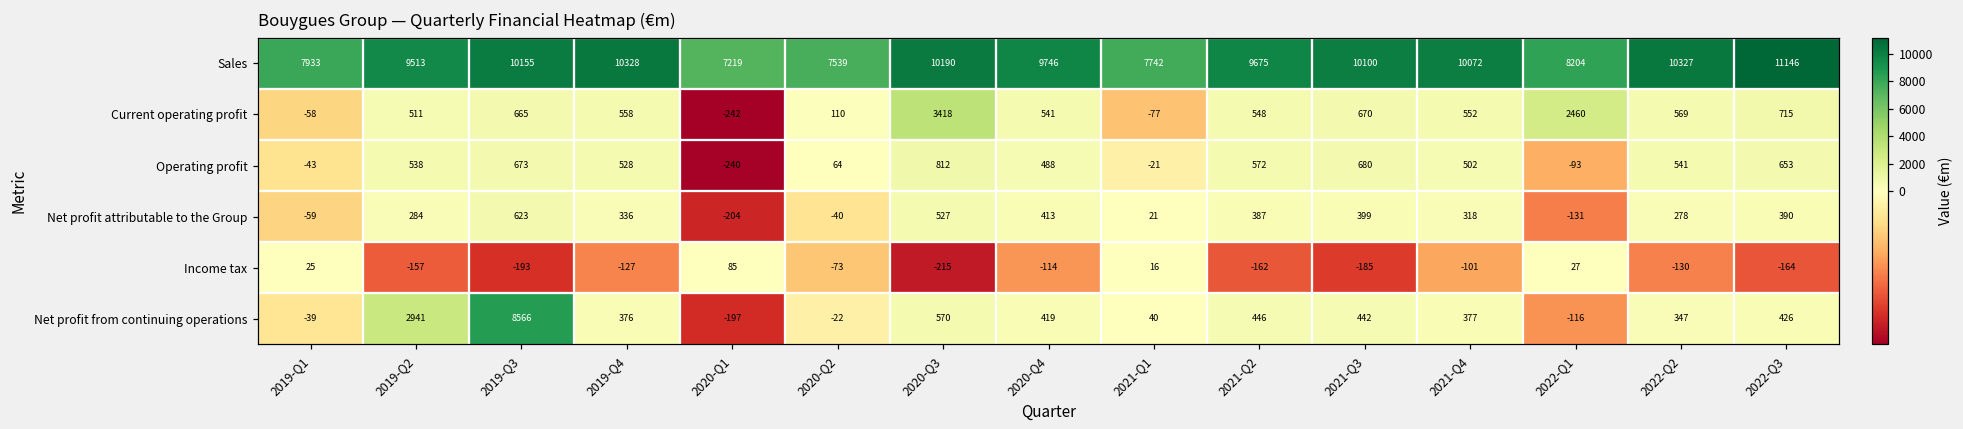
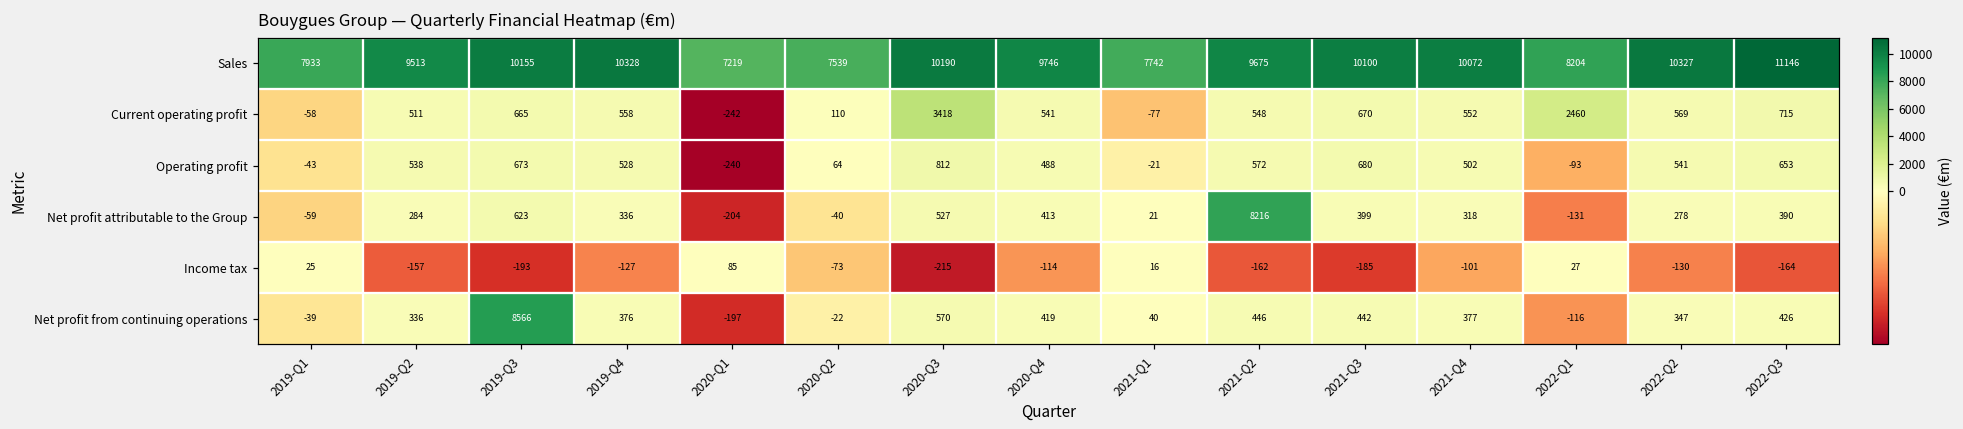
  {
    "Sales": {
      "2019-Q1": 7933,
      "2019-Q2": 9513,
      "2019-Q3": 10155,
      "2019-Q4": 10328,
      "2020-Q1": 7219,
      "2020-Q2": 7539,
      "2020-Q3": 10190,
      "2020-Q4": 9746,
      "2021-Q1": 7742,
      "2021-Q2": 9675,
      "2021-Q3": 10100,
      "2021-Q4": 10072,
      "2022-Q1": 8204,
      "2022-Q2": 10327,
      "2022-Q3": 11146
    },
    "Current operating profit": {
      "2019-Q1": -58,
      "2019-Q2": 511,
      "2019-Q3": 665,
      "2019-Q4": 558,
      "2020-Q1": -242,
      "2020-Q2": 110,
      "2020-Q3": 3418,
      "2020-Q4": 541,
      "2021-Q1": -77,
      "2021-Q2": 548,
      "2021-Q3": 670,
      "2021-Q4": 552,
      "2022-Q1": 2460,
      "2022-Q2": 569,
      "2022-Q3": 715
    },
    "Operating profit": {
      "2019-Q1": -43,
      "2019-Q2": 538,
      "2019-Q3": 673,
      "2019-Q4": 528,
      "2020-Q1": -240,
      "2020-Q2": 64,
      "2020-Q3": 812,
      "2020-Q4": 488,
      "2021-Q1": -21,
      "2021-Q2": 572,
      "2021-Q3": 680,
      "2021-Q4": 502,
      "2022-Q1": -93,
      "2022-Q2": 541,
      "2022-Q3": 653
    },
    "Net profit attributable to the Group": {
      "2019-Q1": -59,
      "2019-Q2": 284,
      "2019-Q3": 623,
      "2019-Q4": 336,
      "2020-Q1": -204,
      "2020-Q2": -40,
      "2020-Q3": 527,
      "2020-Q4": 413,
      "2021-Q1": 21,
-     "2021-Q2": 387,
+     "2021-Q2": 8216,
      "2021-Q3": 399,
      "2021-Q4": 318,
      "2022-Q1": -131,
      "2022-Q2": 278,
      "2022-Q3": 390
    },
    "Income tax": {
      "2019-Q1": 25,
      "2019-Q2": -157,
      "2019-Q3": -193,
      "2019-Q4": -127,
      "2020-Q1": 85,
      "2020-Q2": -73,
      "2020-Q3": -215,
      "2020-Q4": -114,
      "2021-Q1": 16,
      "2021-Q2": -162,
      "2021-Q3": -185,
      "2021-Q4": -101,
      "2022-Q1": 27,
      "2022-Q2": -130,
      "2022-Q3": -164
    },
    "Net profit from continuing operations": {
      "2019-Q1": -39,
-     "2019-Q2": 2941,
+     "2019-Q2": 336,
      "2019-Q3": 8566,
      "2019-Q4": 376,
      "2020-Q1": -197,
      "2020-Q2": -22,
      "2020-Q3": 570,
      "2020-Q4": 419,
      "2021-Q1": 40,
      "2021-Q2": 446,
      "2021-Q3": 442,
      "2021-Q4": 377,
      "2022-Q1": -116,
      "2022-Q2": 347,
      "2022-Q3": 426
    }
  }
